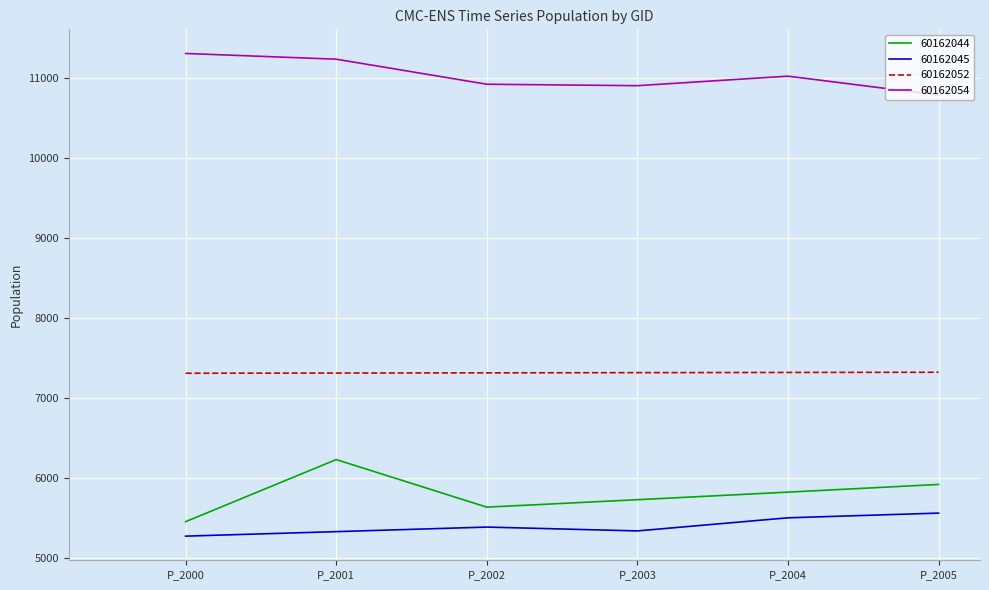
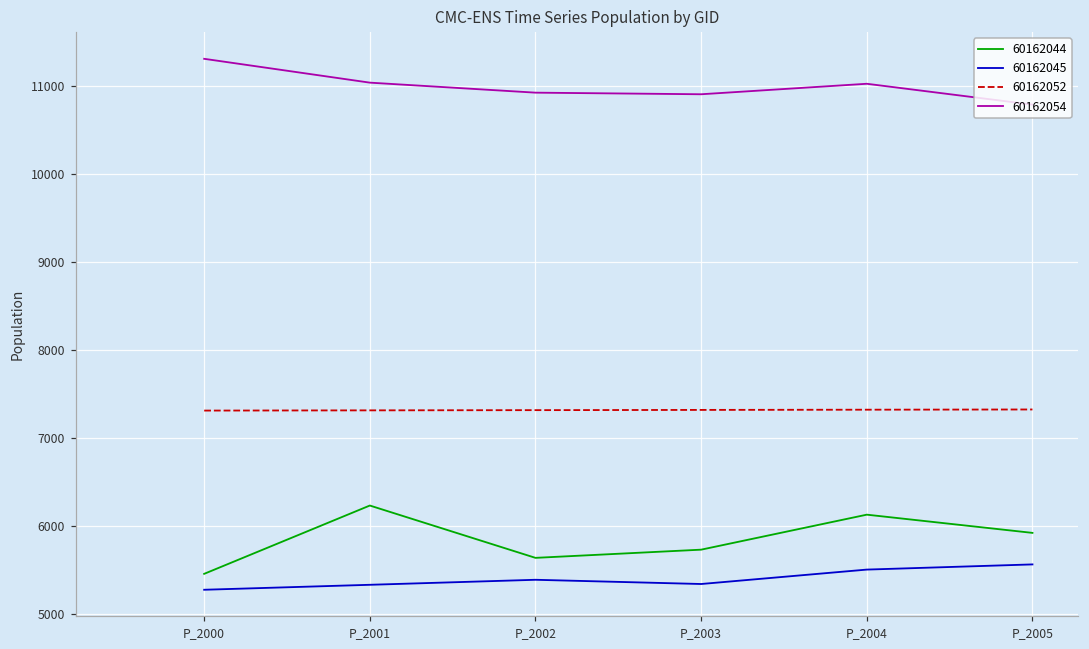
  {
    "60162044": {
      "P_2000": 5500,
      "P_2001": 6200,
      "P_2002": 5600,
      "P_2003": 5700,
-     "P_2004": 5800,
+     "P_2004": 6100,
      "P_2005": 5900
    },
    "60162045": {
      "P_2000": 5300,
      "P_2001": 5300,
      "P_2002": 5400,
      "P_2003": 5300,
      "P_2004": 5500,
      "P_2005": 5600
    },
    "60162052": {
      "P_2000": 7300,
      "P_2001": 7300,
      "P_2002": 7300,
      "P_2003": 7300,
      "P_2004": 7300,
      "P_2005": 7300
    },
    "60162054": {
      "P_2000": 11300,
-     "P_2001": 11200,
+     "P_2001": 11000,
      "P_2002": 10900,
      "P_2003": 10900,
      "P_2004": 11000
    }
  }
